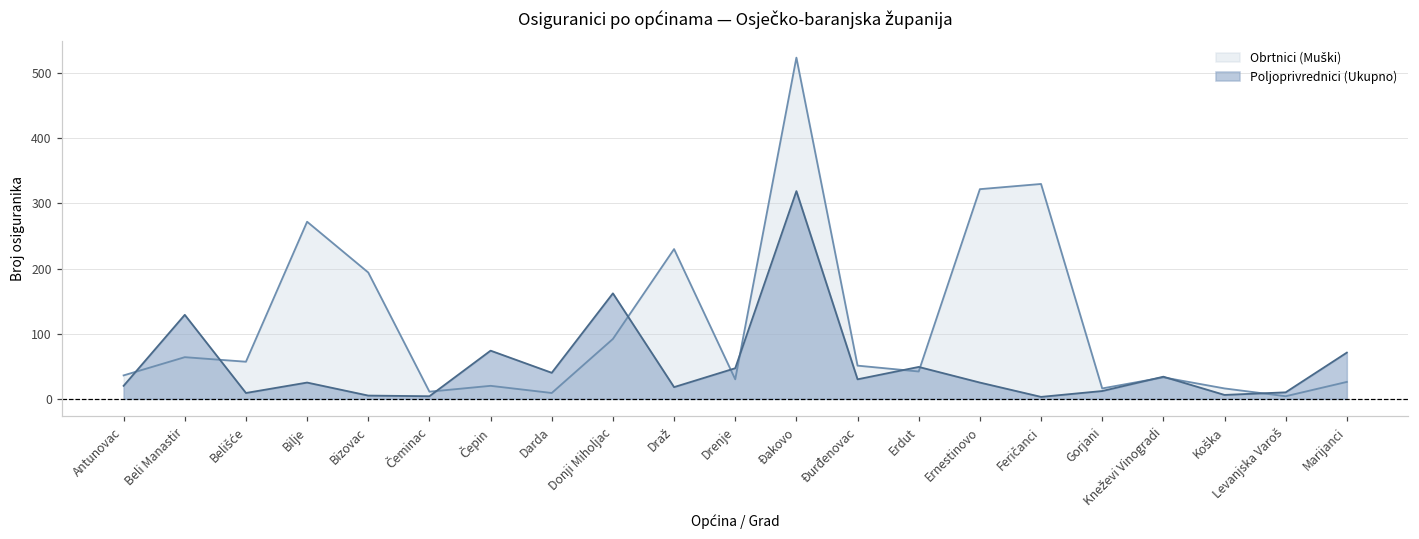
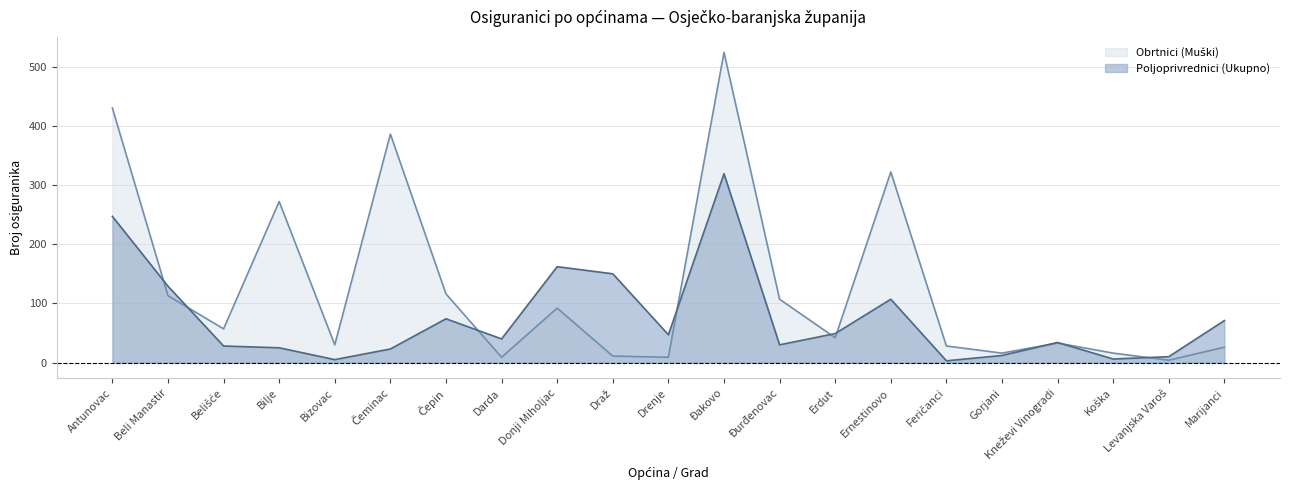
  {
    "Obrtnici (Muški)": {
-     "Antunovac": 40,
-     "Beli Manastir": 60,
+     "Antunovac": 430,
+     "Beli Manastir": 110,
      "Belišće": 60,
      "Bilje": 270,
-     "Bizovac": 190,
-     "Čeminac": 10,
-     "Čepin": 20,
+     "Bizovac": 30,
+     "Čeminac": 390,
+     "Čepin": 120,
      "Darda": 10,
      "Donji Miholjac": 90,
-     "Draž": 230,
-     "Drenje": 30,
+     "Draž": 10,
+     "Drenje": 10,
      "Đakovo": 520,
-     "Đurđenovac": 50,
+     "Đurđenovac": 110,
      "Erdut": 40,
      "Ernestinovo": 320,
-     "Feričanci": 330,
+     "Feričanci": 30,
      "Koška": 20,
      "Levanjska Varoš": 0,
      "Marijanci": 30
    },
    "Poljoprivrednici (Ukupno)": {
-     "Antunovac": 20,
+     "Antunovac": 250,
      "Beli Manastir": 130,
-     "Belišće": 10,
+     "Belišće": 30,
      "Bilje": 30,
      "Bizovac": 10,
-     "Čeminac": 0,
+     "Čeminac": 20,
      "Čepin": 70,
      "Darda": 40,
      "Donji Miholjac": 160,
-     "Draž": 20,
+     "Draž": 150,
      "Drenje": 50,
      "Đakovo": 320,
      "Đurđenovac": 30,
      "Erdut": 50,
-     "Ernestinovo": 30,
+     "Ernestinovo": 110,
      "Feričanci": 0,
      "Koška": 10,
      "Levanjska Varoš": 10,
      "Marijanci": 70
    }
  }
